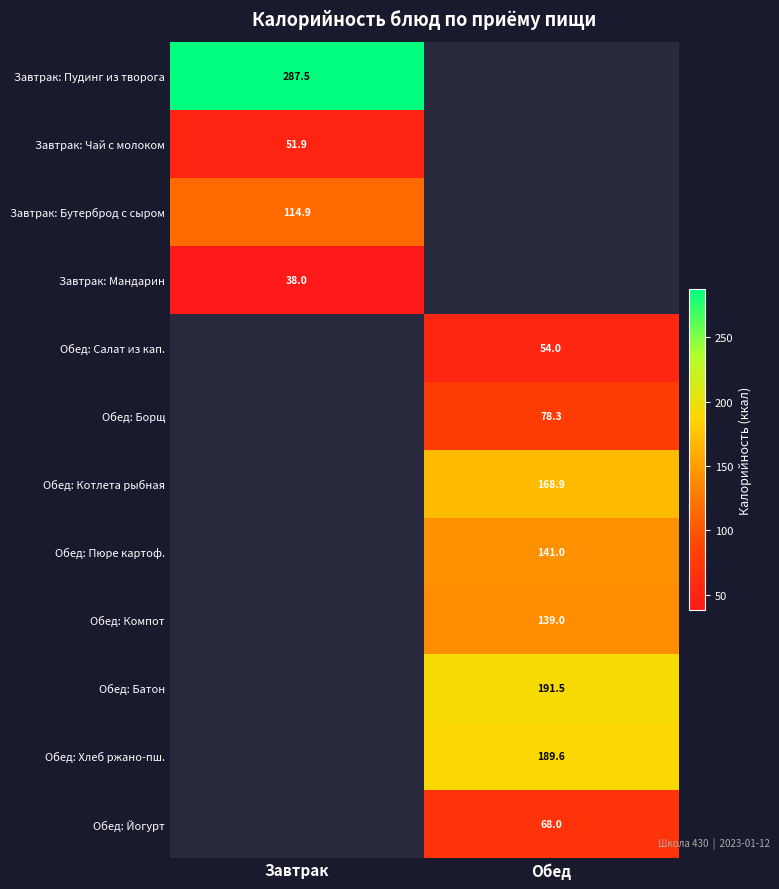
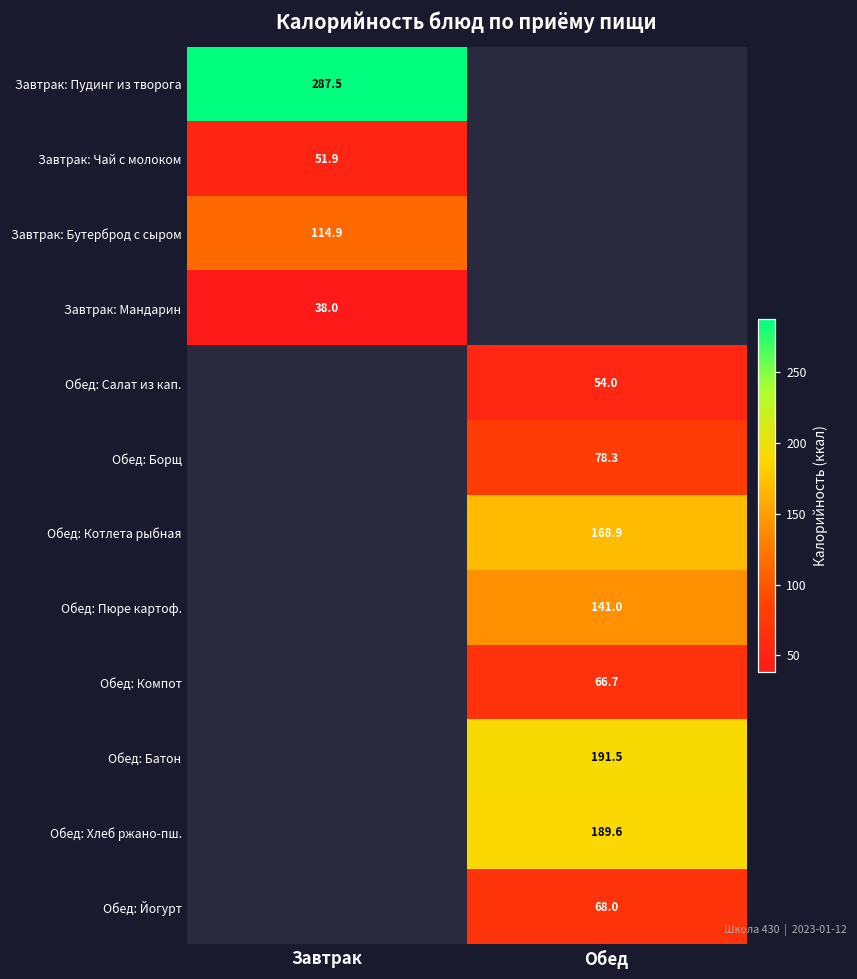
  {
    "Завтрак: Пудинг из творога": {
      "Завтрак": 287.5
    },
    "Завтрак: Чай с молоком": {
      "Завтрак": 51.9
    },
    "Завтрак: Бутерброд с сыром": {
      "Завтрак": 114.9
    },
    "Завтрак: Мандарин": {
      "Завтрак": 38.0
    },
    "Обед: Салат из кап.": {
      "Обед": 54.0
    },
    "Обед: Борщ": {
      "Обед": 78.3
    },
    "Обед: Котлета рыбная": {
      "Обед": 168.9
    },
    "Обед: Пюре картоф.": {
      "Обед": 141.0
    },
    "Обед: Компот": {
-     "Обед": 139.0
+     "Обед": 66.7
    },
    "Обед: Батон": {
      "Обед": 191.5
    },
    "Обед: Хлеб ржано-пш.": {
      "Обед": 189.6
    },
    "Обед: Йогурт": {
      "Обед": 68.0
    }
  }
